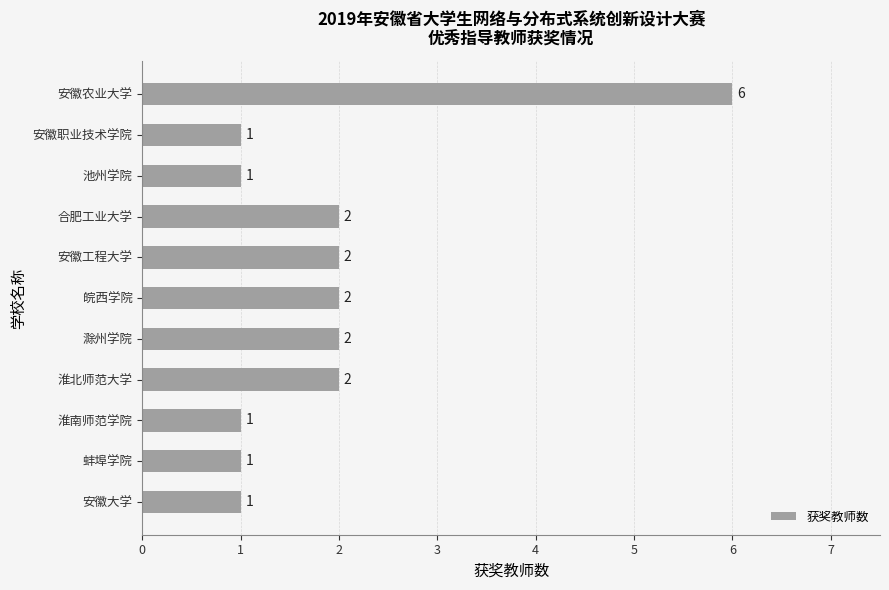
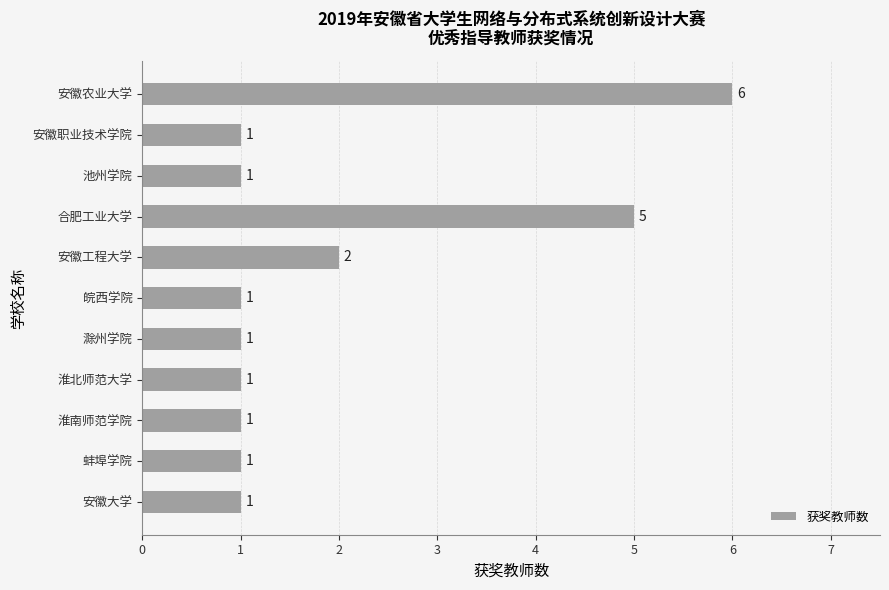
  {
    "安徽农业大学": 6,
    "安徽职业技术学院": 1,
    "池州学院": 1,
-   "合肥工业大学": 2,
+   "合肥工业大学": 5,
    "安徽工程大学": 2,
-   "皖西学院": 2,
-   "滁州学院": 2,
-   "淮北师范大学": 2,
+   "皖西学院": 1,
+   "滁州学院": 1,
+   "淮北师范大学": 1,
    "淮南师范学院": 1,
    "蚌埠学院": 1,
    "安徽大学": 1
  }
